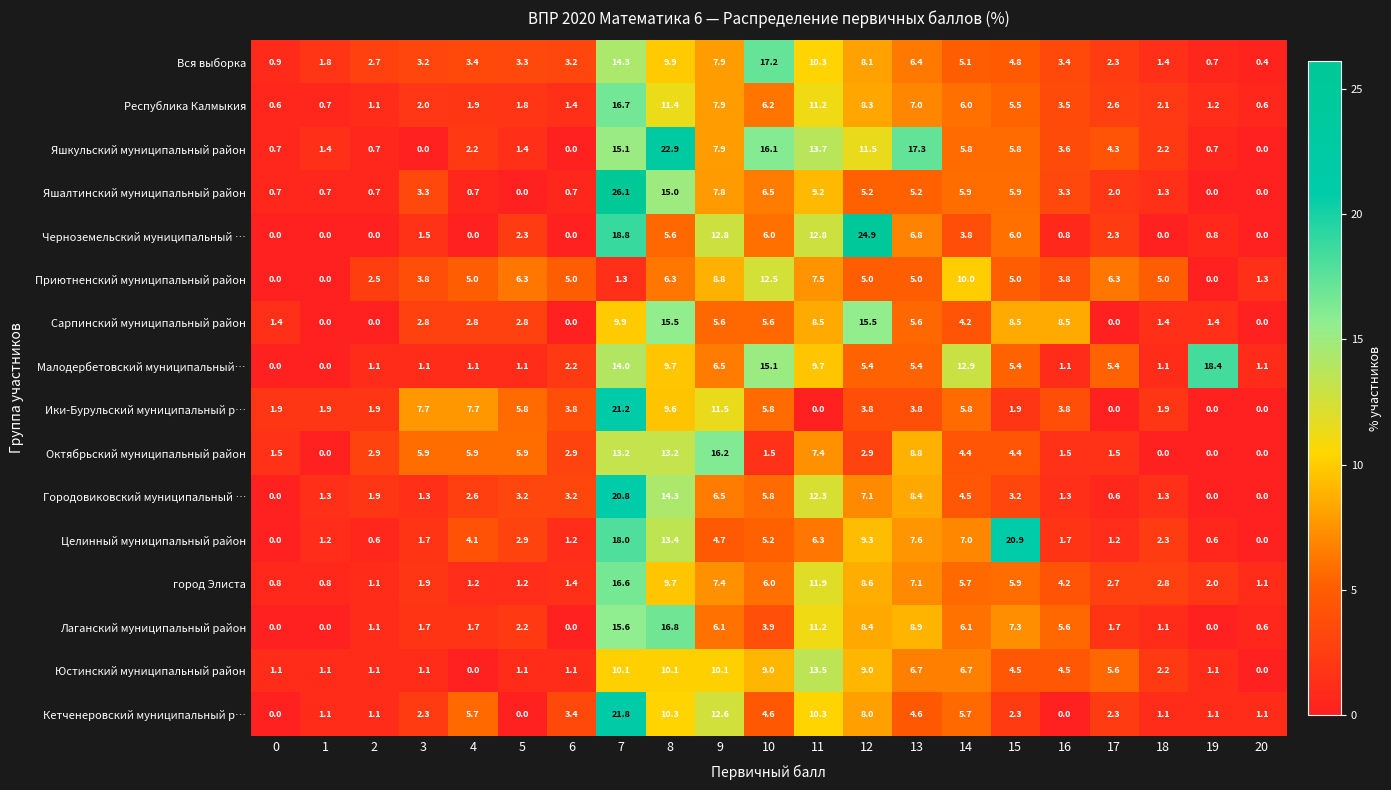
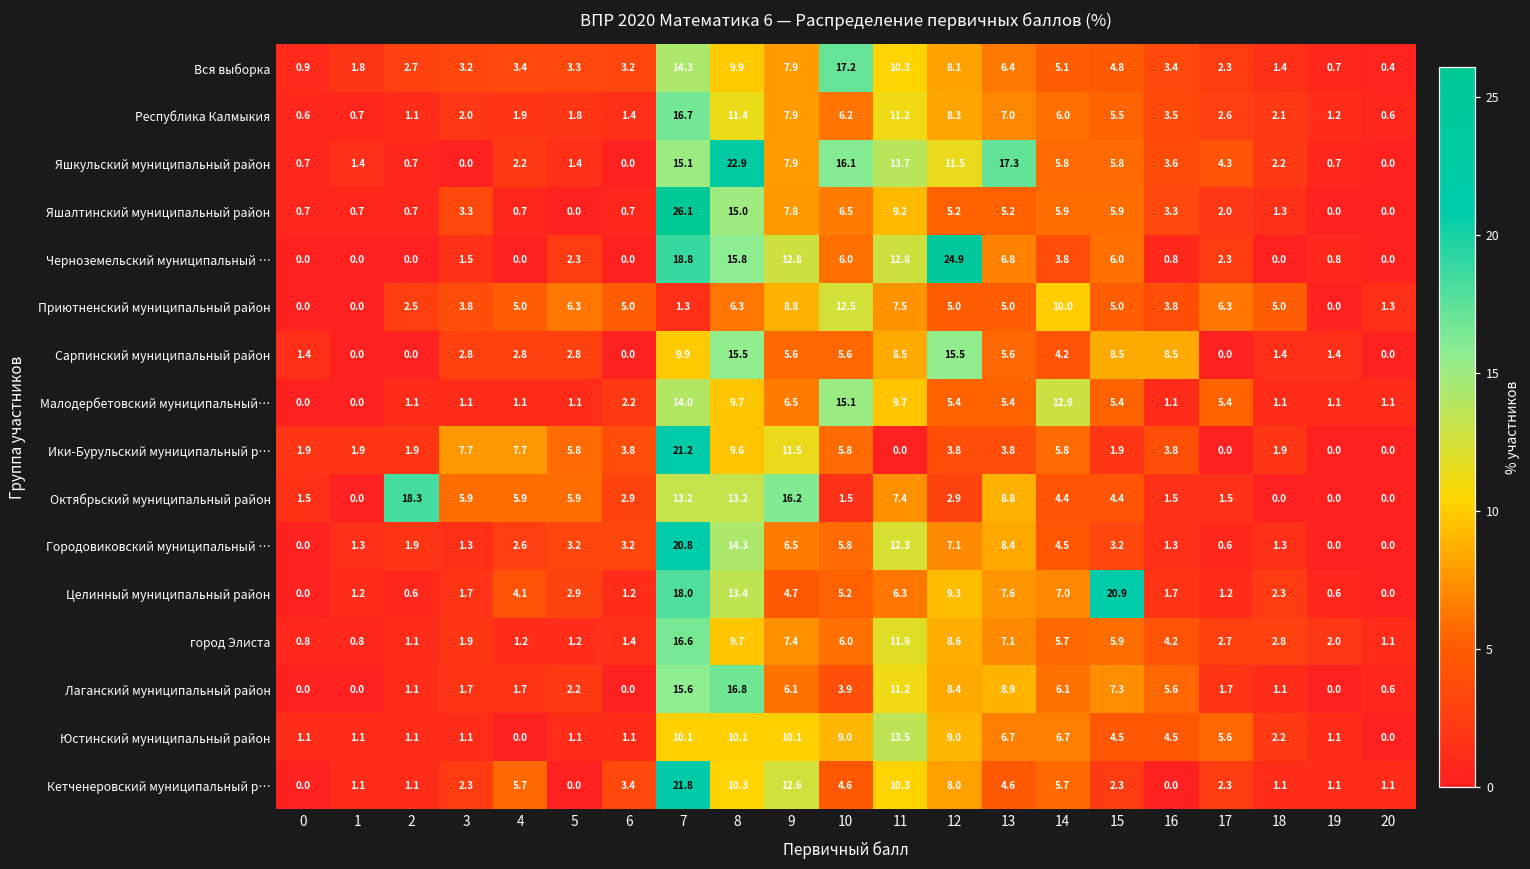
  {
    "Черноземельский муниципальный …": {
      "0": 0.0,
      "1": 0.0,
      "2": 0.0,
      "3": 1.5,
      "4": 0.0,
      "5": 2.3,
      "6": 0.0,
      "7": 18.8,
-     "8": 5.6,
+     "8": 15.8,
      "9": 12.8,
      "10": 6.0,
      "11": 12.8,
      "12": 24.9,
      "13": 6.8,
      "14": 3.8,
      "15": 6.0,
      "16": 0.8,
      "17": 2.3,
      "18": 0.0,
      "19": 0.8,
      "20": 0.0
    },
    "Малодербетовский муниципальный…": {
      "0": 0.0,
      "1": 0.0,
      "2": 1.1,
      "3": 1.1,
      "4": 1.1,
      "5": 1.1,
      "6": 2.2,
      "7": 14.0,
      "8": 9.7,
      "9": 6.5,
      "10": 15.1,
      "11": 9.7,
      "12": 5.4,
      "13": 5.4,
      "14": 12.9,
      "15": 5.4,
      "16": 1.1,
      "17": 5.4,
      "18": 1.1,
-     "19": 18.4,
+     "19": 1.1,
      "20": 1.1
    },
    "Октябрьский муниципальный район": {
      "0": 1.5,
      "1": 0.0,
-     "2": 2.9,
+     "2": 18.3,
      "3": 5.9,
      "4": 5.9,
      "5": 5.9,
      "6": 2.9,
      "7": 13.2,
      "8": 13.2,
      "9": 16.2,
      "10": 1.5,
      "11": 7.4,
      "12": 2.9,
      "13": 8.8,
      "14": 4.4,
      "15": 4.4,
      "16": 1.5,
      "17": 1.5,
      "18": 0.0,
      "19": 0.0,
      "20": 0.0
    }
  }
